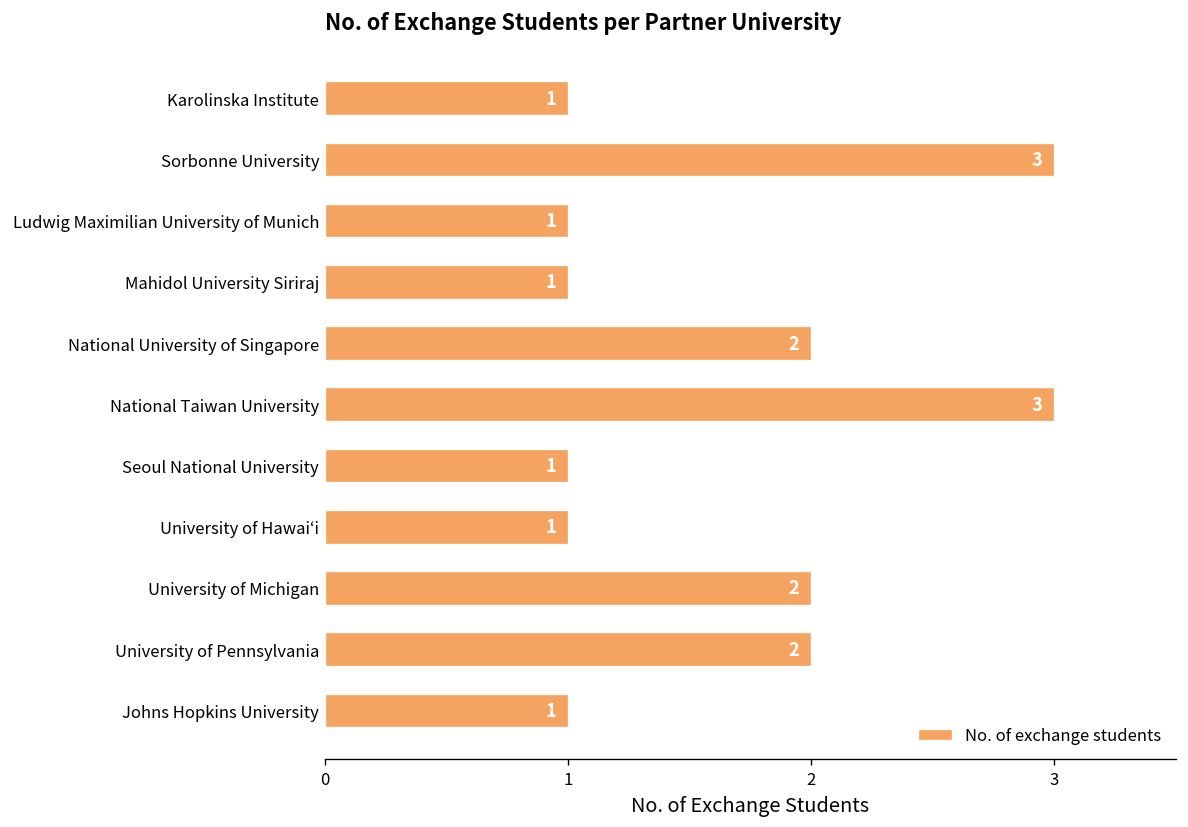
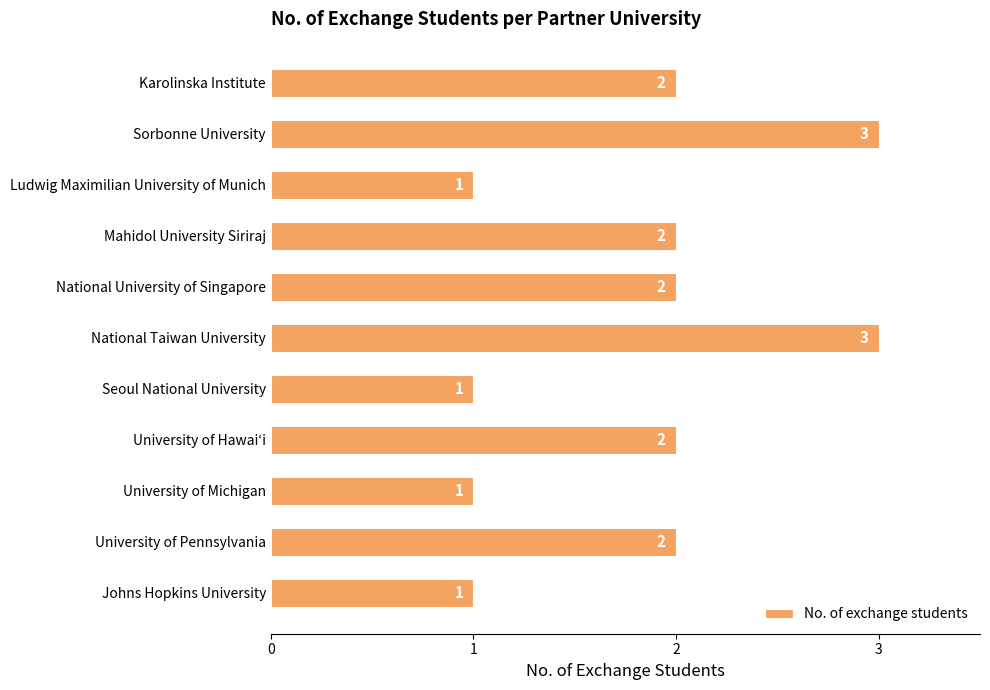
  {
-   "Karolinska Institute": 1,
+   "Karolinska Institute": 2,
    "Sorbonne University": 3,
    "Ludwig Maximilian University of Munich": 1,
-   "Mahidol University Siriraj": 1,
+   "Mahidol University Siriraj": 2,
    "National University of Singapore": 2,
    "National Taiwan University": 3,
    "Seoul National University": 1,
-   "University of Hawaiʻi": 1,
-   "University of Michigan": 2,
+   "University of Hawaiʻi": 2,
+   "University of Michigan": 1,
    "University of Pennsylvania": 2,
    "Johns Hopkins University": 1
  }
